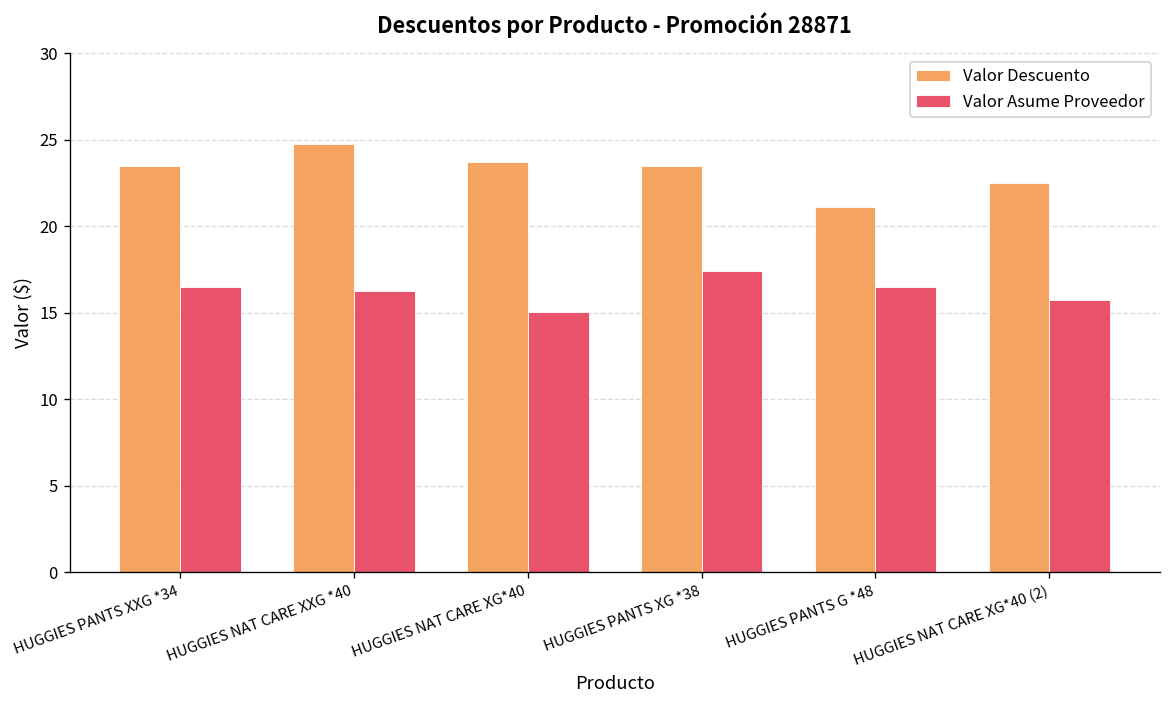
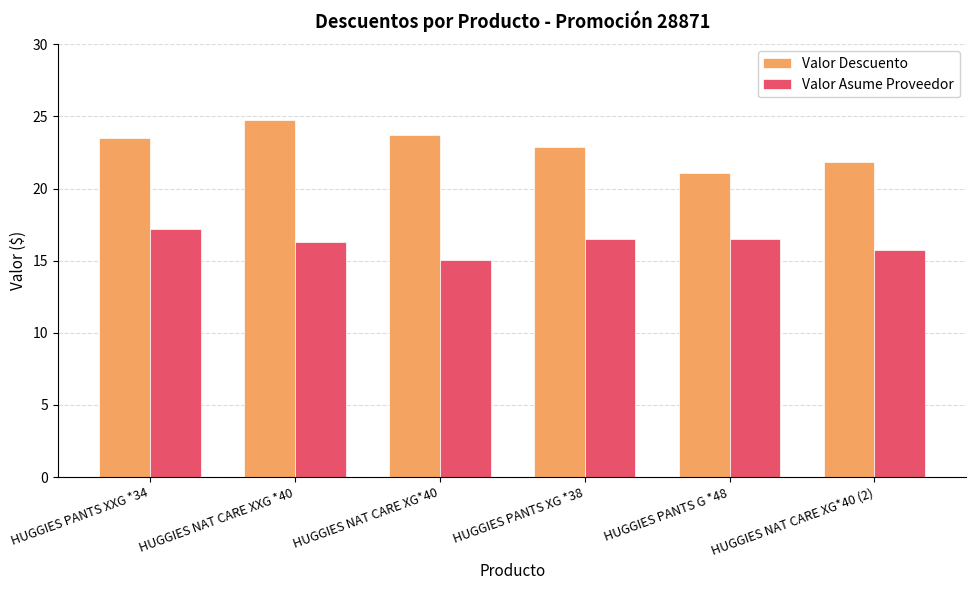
  {
    "Valor Descuento": {
      "HUGGIES PANTS XXG *34": 23.5,
      "HUGGIES NAT CARE XXG *40": 24.8,
      "HUGGIES NAT CARE XG*40": 23.7,
-     "HUGGIES PANTS XG *38": 23.5,
+     "HUGGIES PANTS XG *38": 22.9,
      "HUGGIES PANTS G *48": 21.1,
-     "HUGGIES NAT CARE XG*40 (2)": 22.5
+     "HUGGIES NAT CARE XG*40 (2)": 21.8
    },
    "Valor Asume Proveedor": {
-     "HUGGIES PANTS XXG *34": 16.5,
+     "HUGGIES PANTS XXG *34": 17.2,
      "HUGGIES NAT CARE XXG *40": 16.3,
      "HUGGIES NAT CARE XG*40": 15.1,
-     "HUGGIES PANTS XG *38": 17.4,
+     "HUGGIES PANTS XG *38": 16.5,
      "HUGGIES PANTS G *48": 16.5,
      "HUGGIES NAT CARE XG*40 (2)": 15.8
    }
  }
